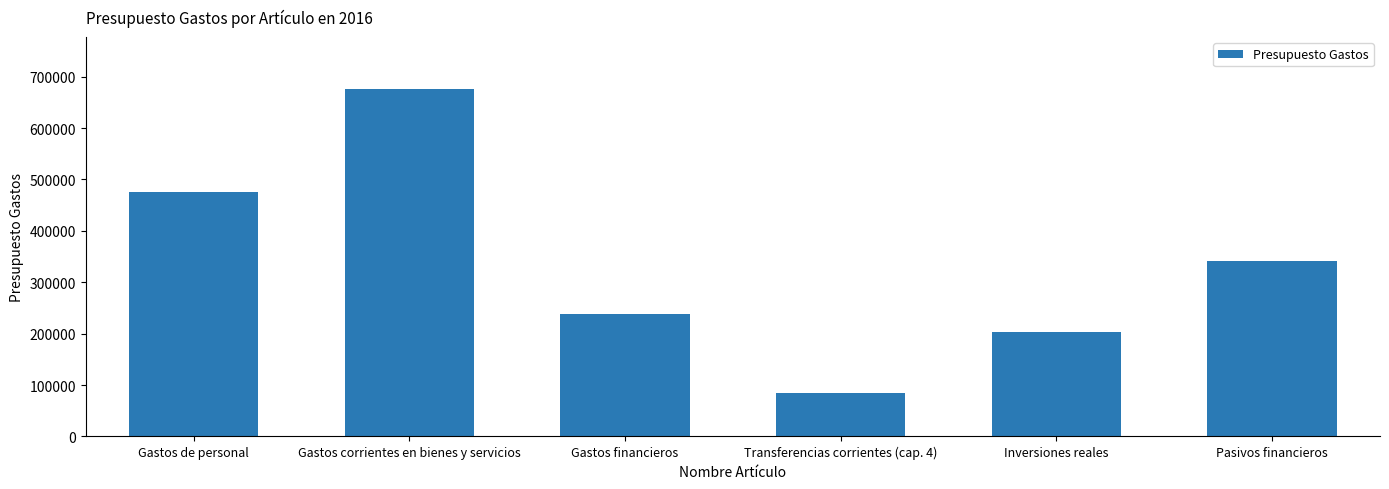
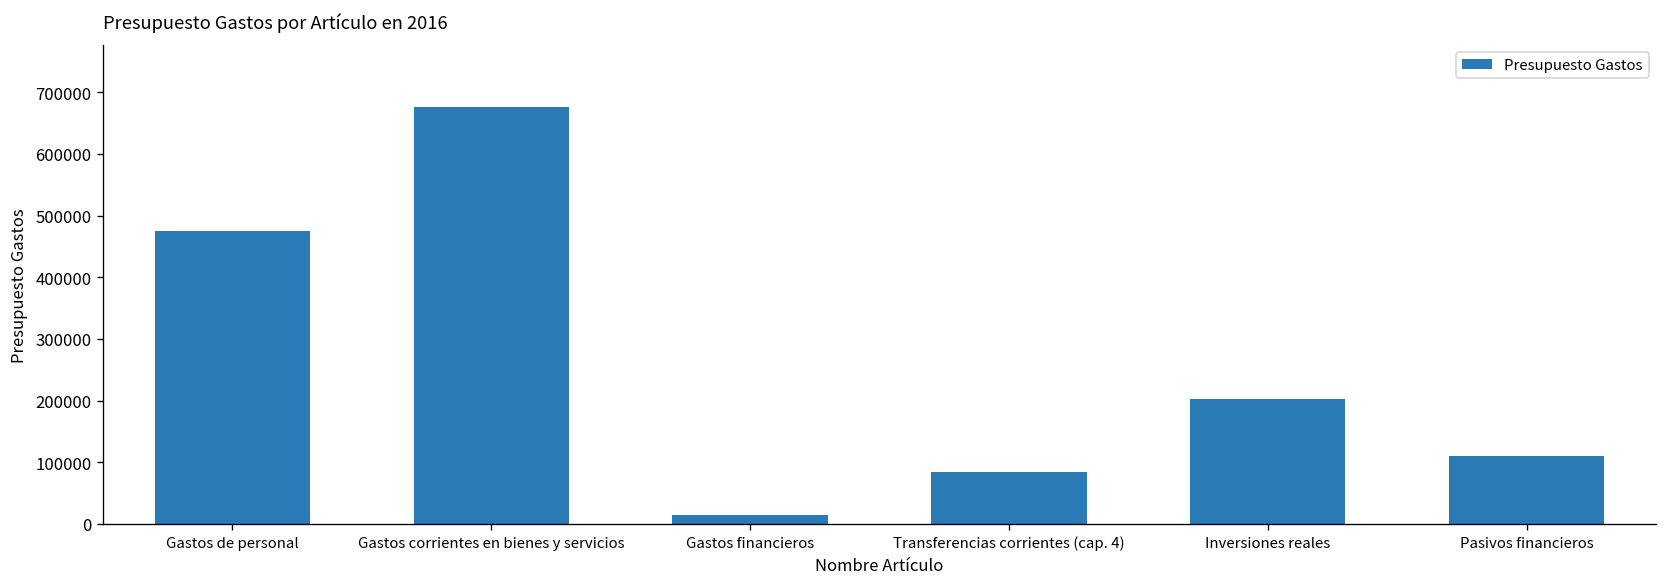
  {
    "Gastos de personal": 470000,
    "Gastos corrientes en bienes y servicios": 680000,
-   "Gastos financieros": 240000,
+   "Gastos financieros": 20000,
    "Transferencias corrientes (cap. 4)": 80000,
    "Inversiones reales": 200000,
-   "Pasivos financieros": 340000
+   "Pasivos financieros": 110000
  }
